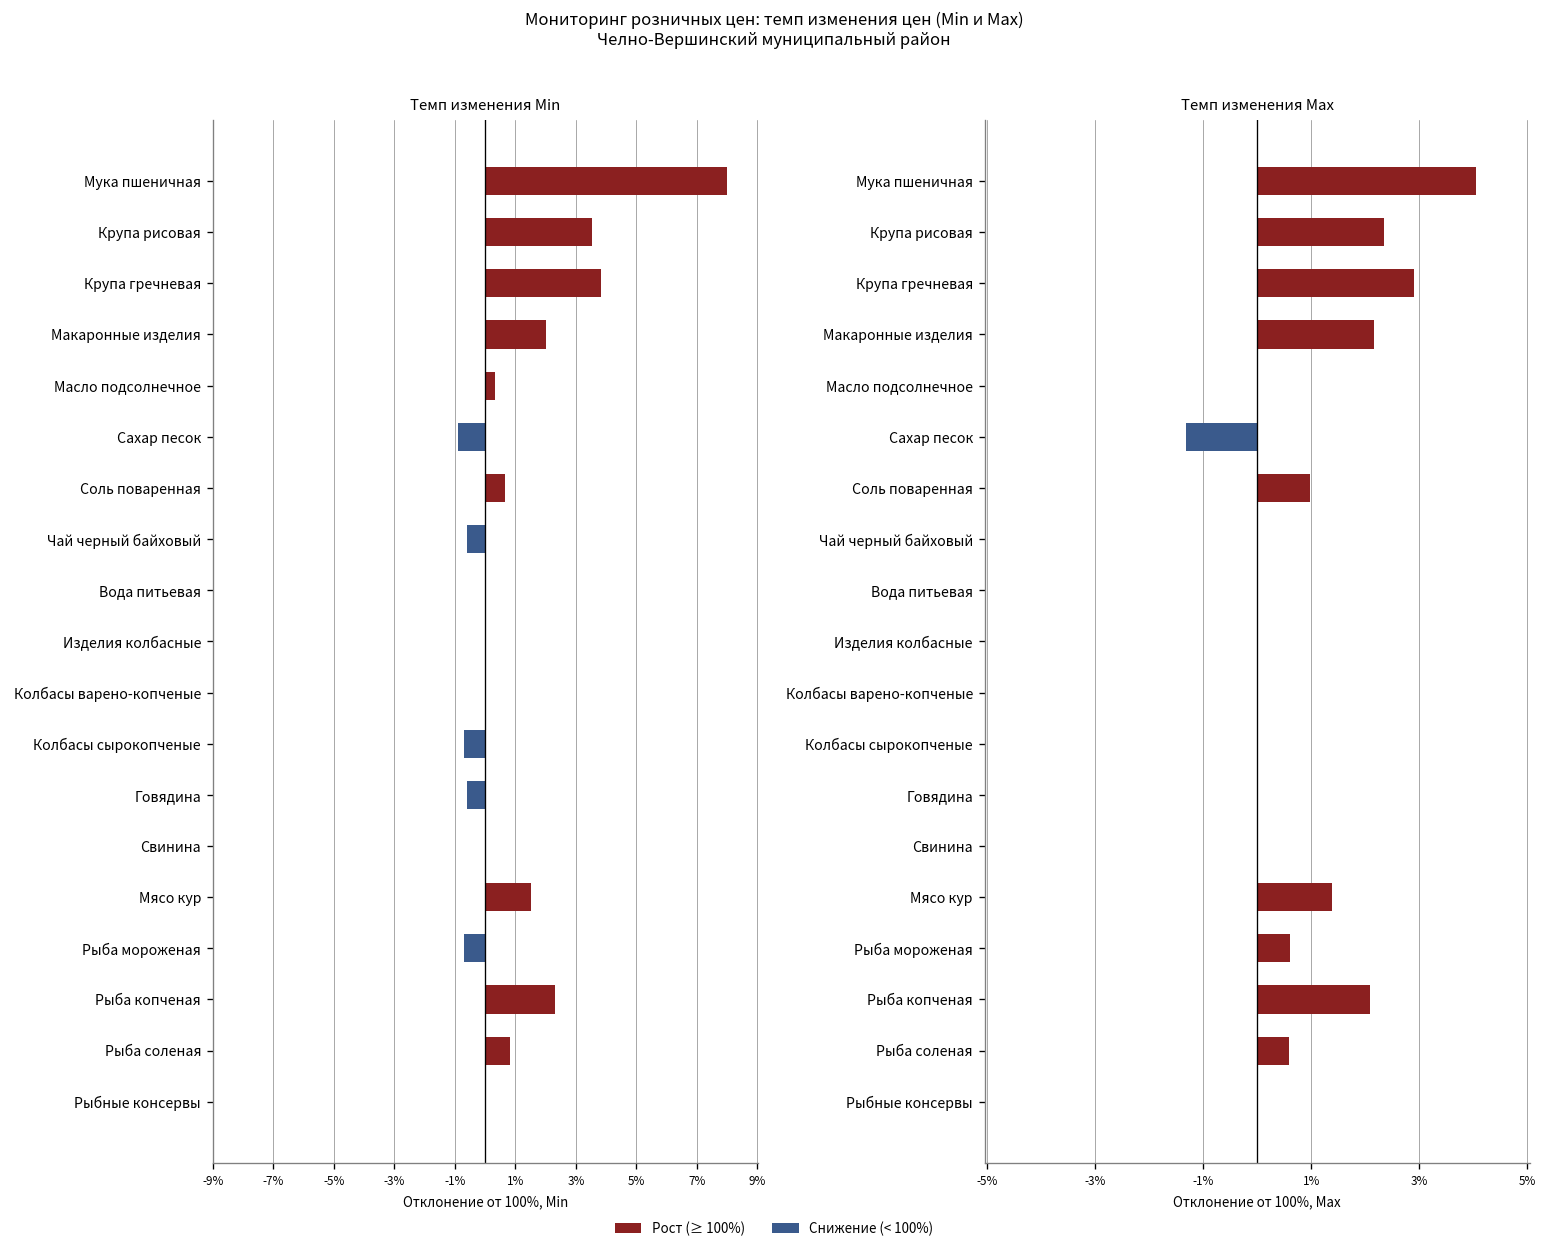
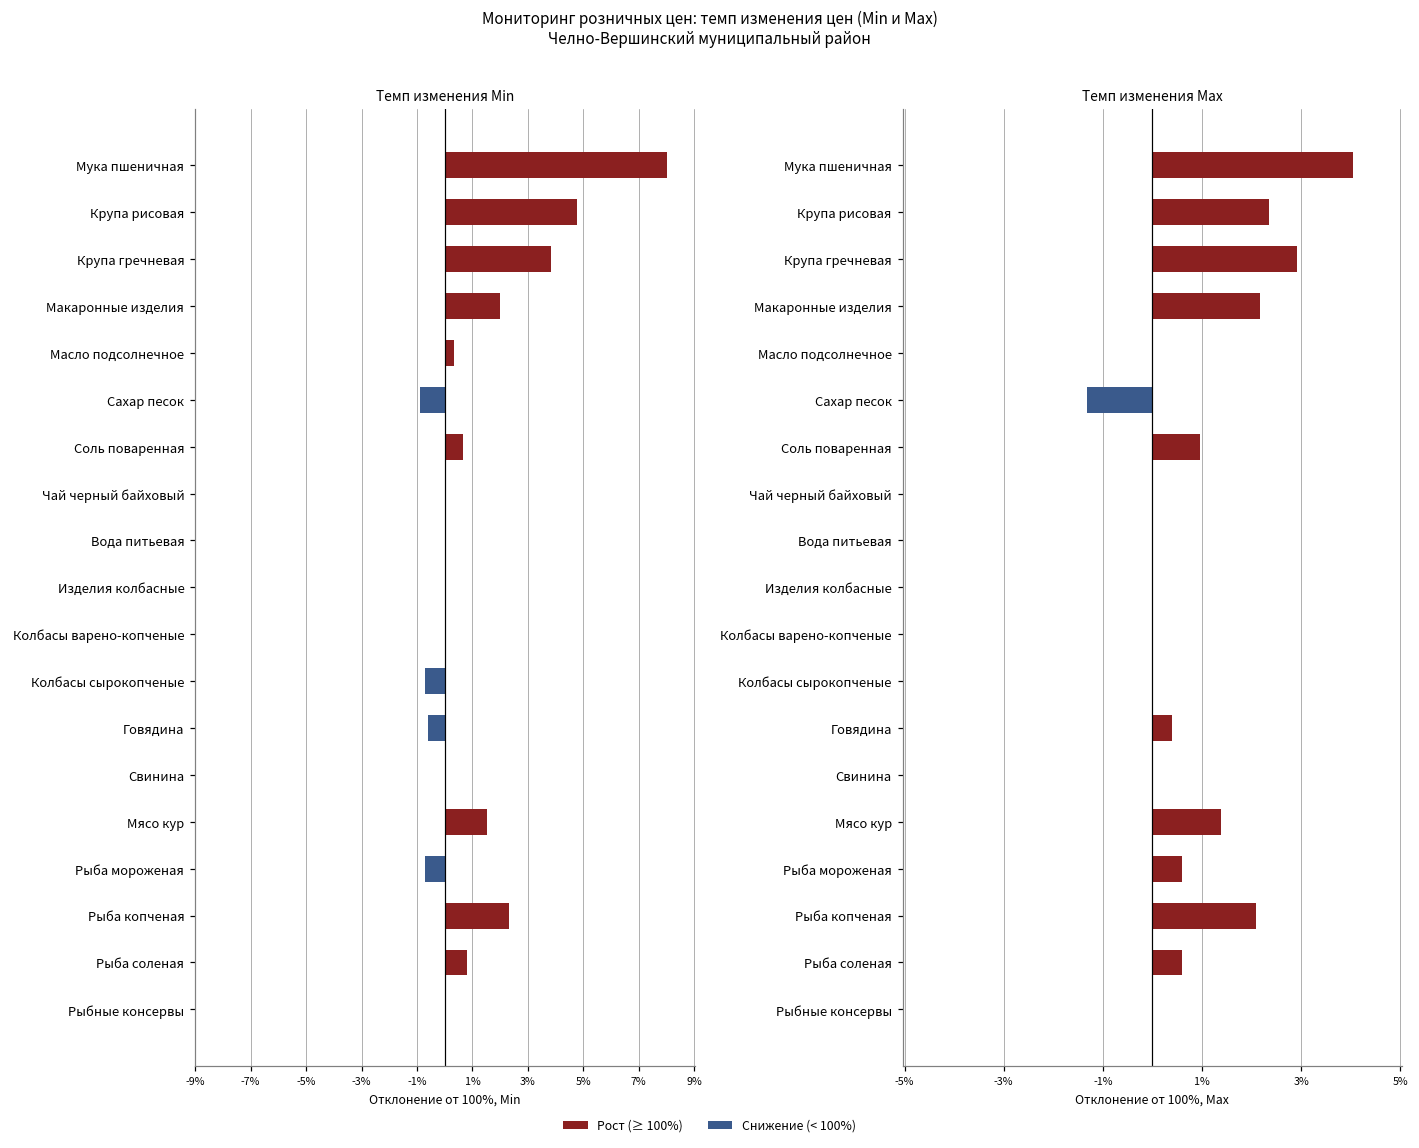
  {
    "Темп изменения Min": {
      "Мука пшеничная": "8.0%",
-     "Крупа рисовая": "3.5%",
+     "Крупа рисовая": "4.8%",
      "Крупа гречневая": "3.8%",
      "Макаронные изделия": "2.0%",
      "Масло подсолнечное": "0.3%",
      "Сахар песок": "-0.9%",
      "Соль поваренная": "0.7%",
-     "Чай черный байховый": "-0.6%",
+     "Чай черный байховый": "0.0%",
      "Вода питьевая": "0.0%",
      "Изделия колбасные": "0.0%",
      "Колбасы варено-копченые": "0.0%",
      "Колбасы сырокопченые": "-0.7%",
      "Говядина": "-0.6%",
      "Свинина": "0.0%",
      "Мясо кур": "1.5%",
      "Рыба мороженая": "-0.7%",
      "Рыба копченая": "2.3%",
      "Рыба соленая": "0.8%",
      "Рыбные консервы": "0.0%"
    },
    "Темп изменения Max": {
      "Мука пшеничная": "4.0%",
      "Крупа рисовая": "2.3%",
      "Крупа гречневая": "2.9%",
      "Макаронные изделия": "2.2%",
      "Масло подсолнечное": "0.0%",
      "Сахар песок": "-1.3%",
      "Соль поваренная": "1.0%",
      "Чай черный байховый": "0.0%",
      "Вода питьевая": "0.0%",
      "Изделия колбасные": "0.0%",
      "Колбасы варено-копченые": "0.0%",
      "Колбасы сырокопченые": "0.0%",
-     "Говядина": "0.0%",
+     "Говядина": "0.4%",
      "Свинина": "0.0%",
      "Мясо кур": "1.4%",
      "Рыба мороженая": "0.6%",
      "Рыба копченая": "2.1%",
      "Рыба соленая": "0.6%",
      "Рыбные консервы": "0.0%"
    }
  }
